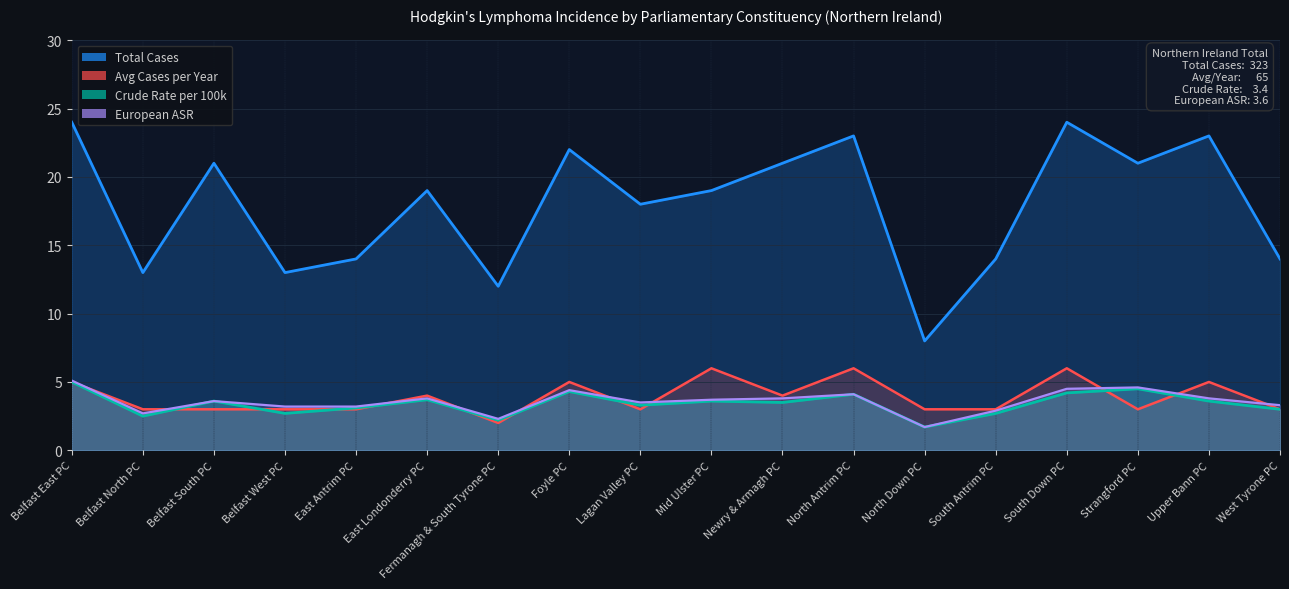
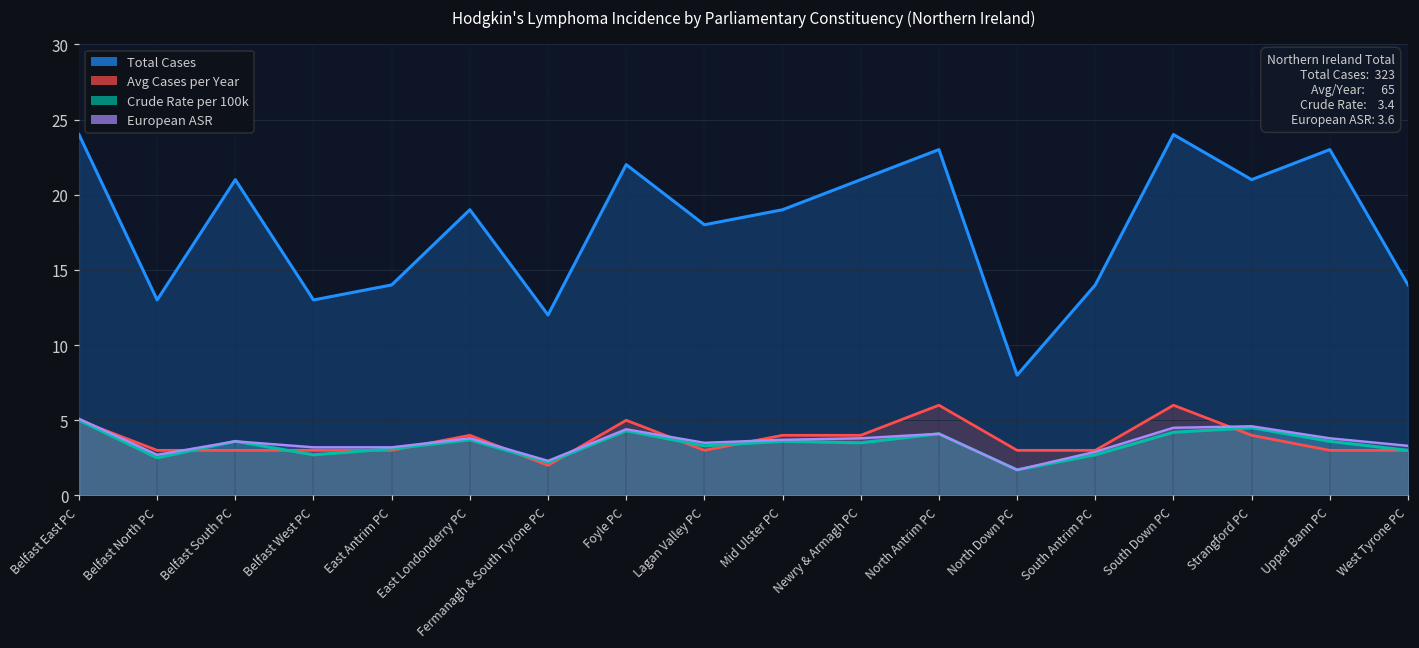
  {
    "Avg Cases per Year": {
      "Belfast North PC": 3,
      "Belfast South PC": 3,
      "Belfast West PC": 3,
      "East Londonderry PC": 4,
      "Fermanagh & South Tyrone PC": 2,
      "Foyle PC": 5,
      "Lagan Valley PC": 3,
-     "Mid Ulster PC": 6,
+     "Mid Ulster PC": 4,
      "Newry & Armagh PC": 4,
      "North Antrim PC": 6,
      "North Down PC": 3,
      "South Down PC": 6,
-     "Strangford PC": 3,
-     "Upper Bann PC": 5
+     "Strangford PC": 4,
+     "Upper Bann PC": 3
    }
  }
